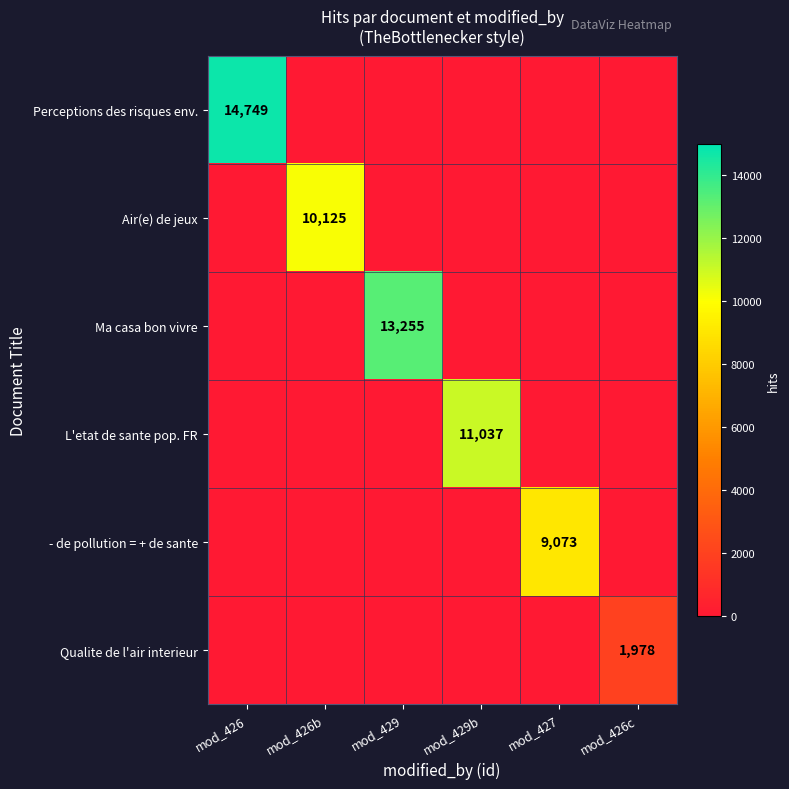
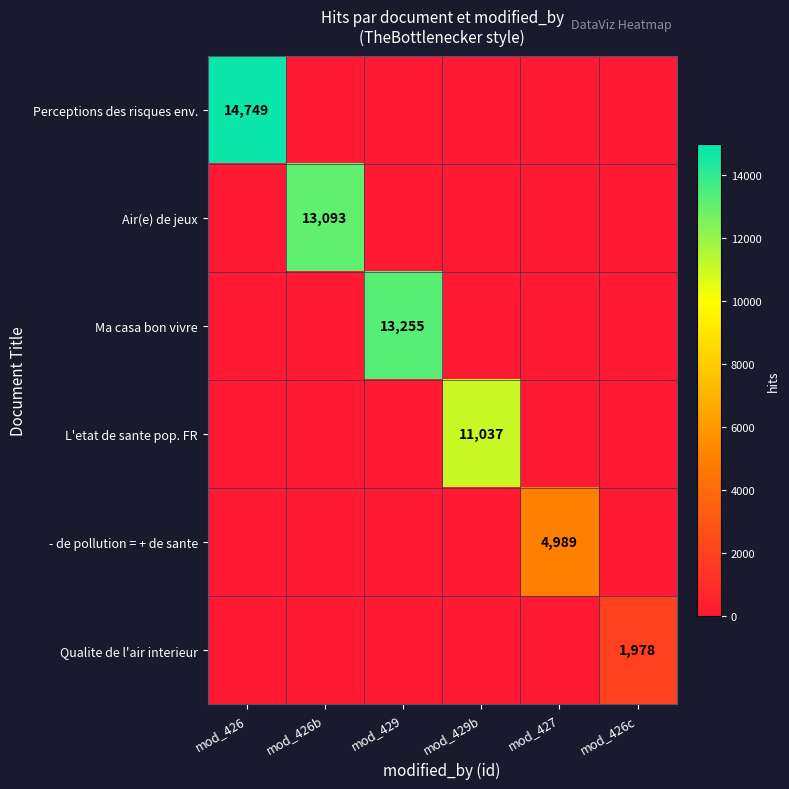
  {
    "Perceptions des risques env.": {
      "mod_426": "14,749"
    },
    "Air(e) de jeux": {
-     "mod_426b": "10,125"
+     "mod_426b": "13,093"
    },
    "Ma casa bon vivre": {
      "mod_429": "13,255"
    },
    "L'etat de sante pop. FR": {
      "mod_429b": "11,037"
    },
    "- de pollution = + de sante": {
-     "mod_427": "9,073"
+     "mod_427": "4,989"
    },
    "Qualite de l'air interieur": {
      "mod_426c": "1,978"
    }
  }
